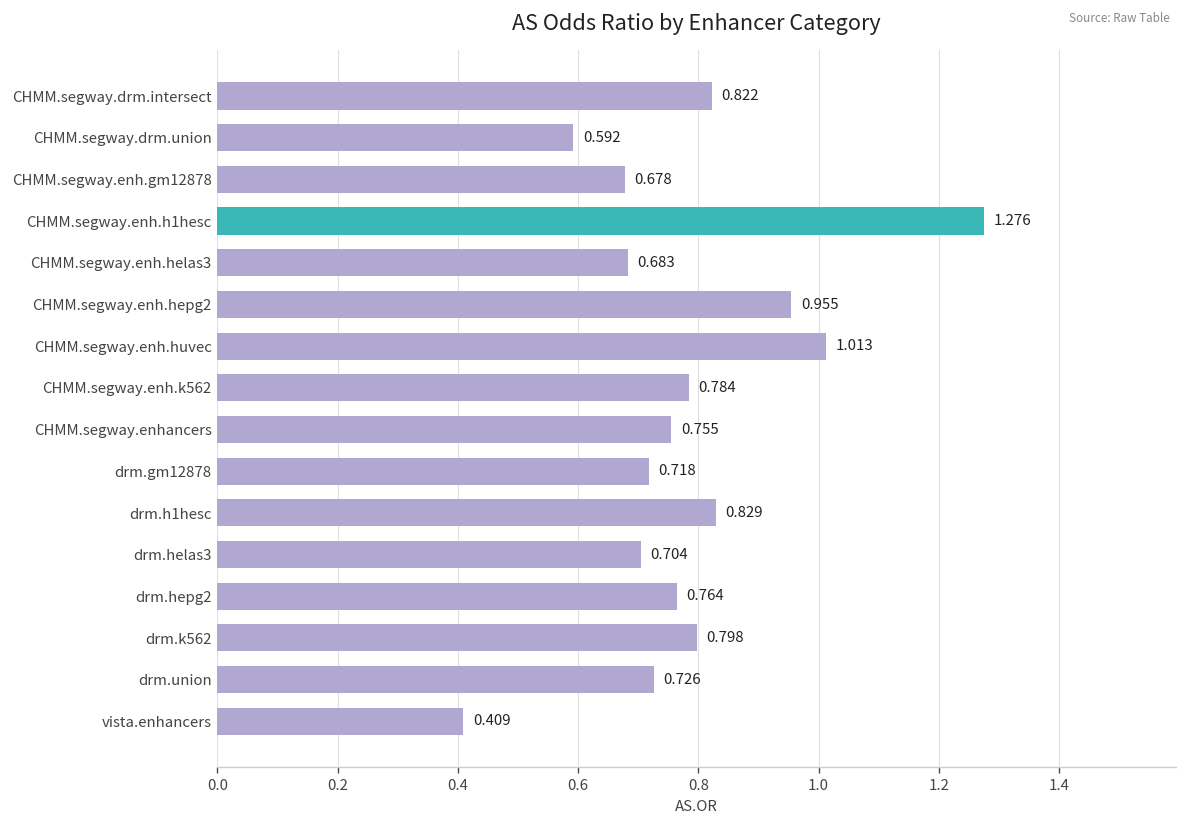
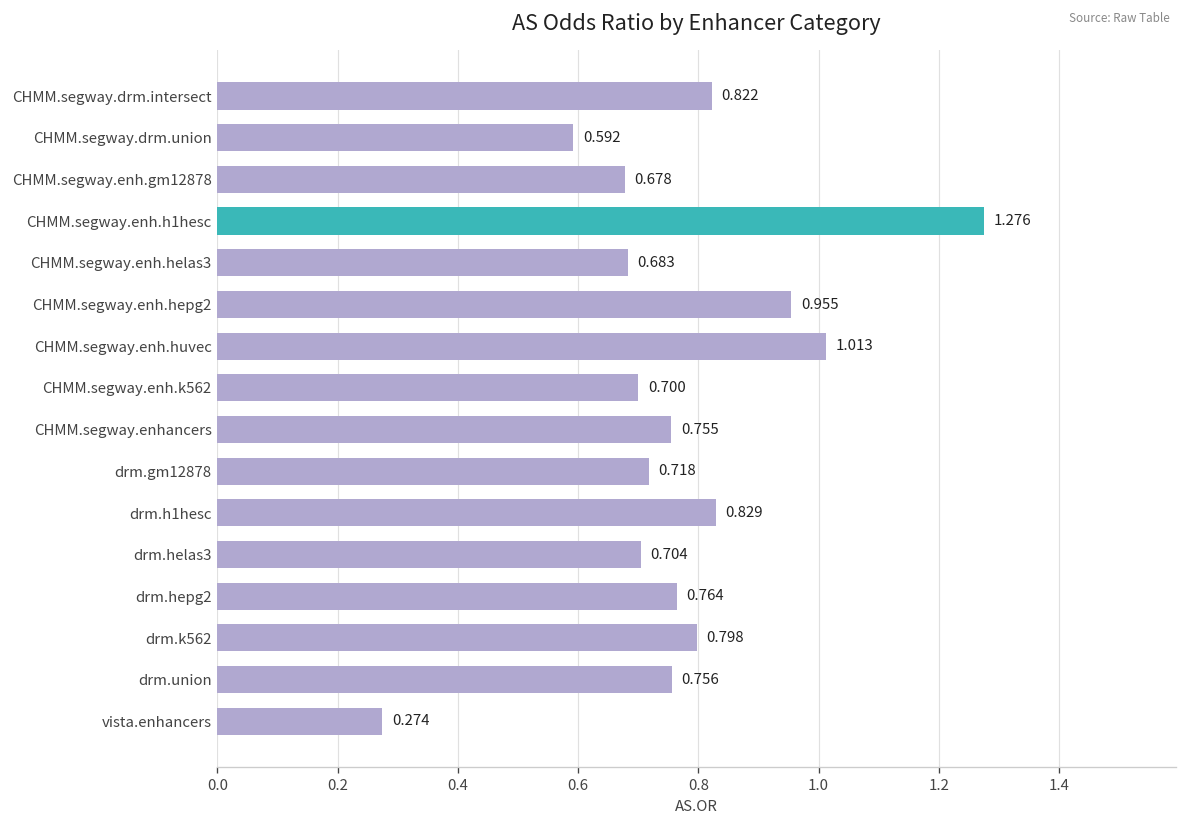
  {
    "CHMM.segway.drm.intersect": 0.822,
    "CHMM.segway.drm.union": 0.592,
    "CHMM.segway.enh.gm12878": 0.678,
    "CHMM.segway.enh.h1hesc": 1.276,
    "CHMM.segway.enh.helas3": 0.683,
    "CHMM.segway.enh.hepg2": 0.955,
    "CHMM.segway.enh.huvec": 1.013,
-   "CHMM.segway.enh.k562": 0.784,
+   "CHMM.segway.enh.k562": 0.700,
    "CHMM.segway.enhancers": 0.755,
    "drm.gm12878": 0.718,
    "drm.h1hesc": 0.829,
    "drm.helas3": 0.704,
    "drm.hepg2": 0.764,
    "drm.k562": 0.798,
-   "drm.union": 0.726,
-   "vista.enhancers": 0.409
+   "drm.union": 0.756,
+   "vista.enhancers": 0.274
  }
